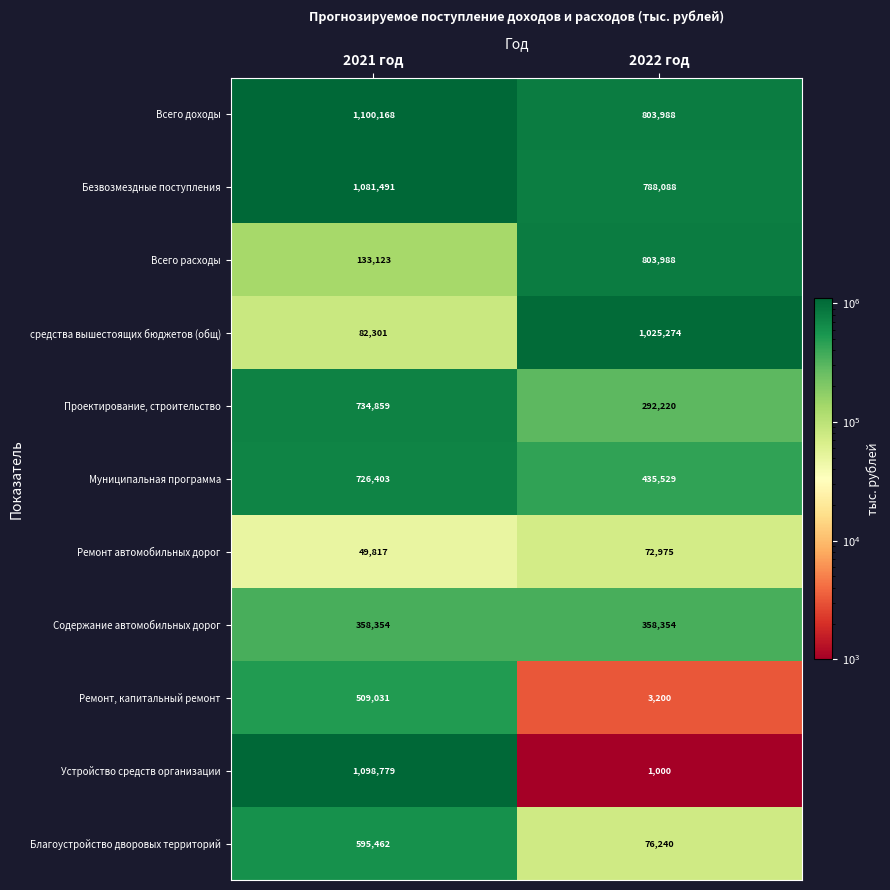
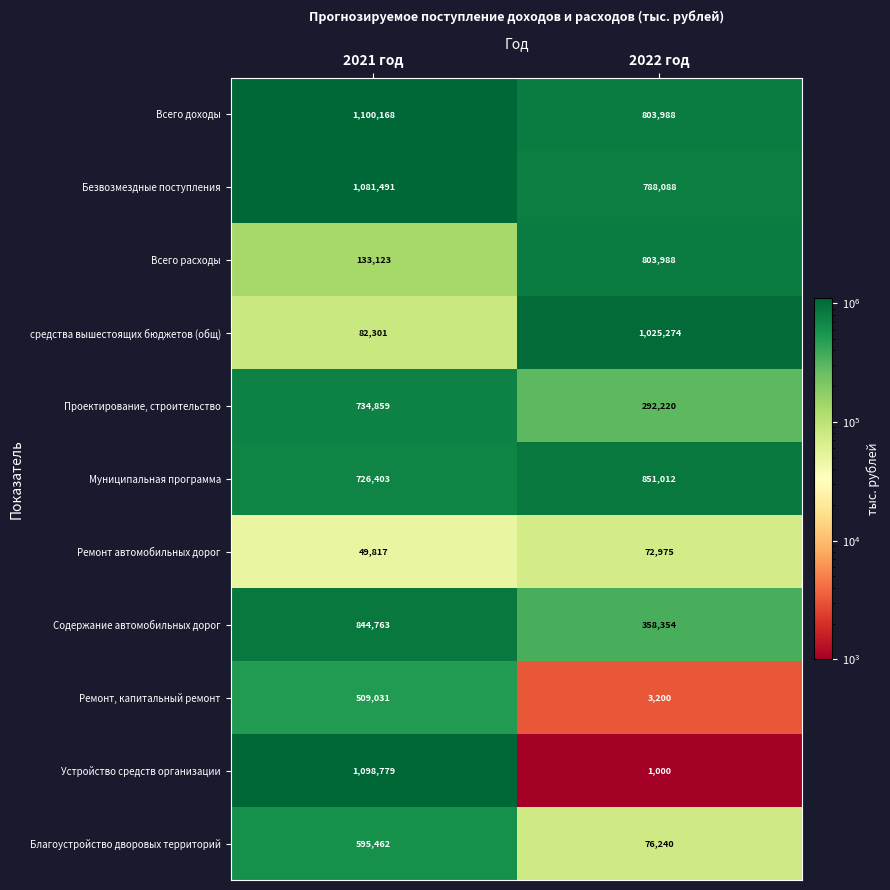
  {
    "Всего доходы": {
      "2021 год": "1,100,168",
      "2022 год": "803,988"
    },
    "Безвозмездные поступления": {
      "2021 год": "1,081,491",
      "2022 год": "788,088"
    },
    "Всего расходы": {
      "2021 год": "133,123",
      "2022 год": "803,988"
    },
    "средства вышестоящих бюджетов (общ)": {
      "2021 год": "82,301",
      "2022 год": "1,025,274"
    },
    "Проектирование, строительство": {
      "2021 год": "734,859",
      "2022 год": "292,220"
    },
    "Муниципальная программа": {
      "2021 год": "726,403",
-     "2022 год": "435,529"
+     "2022 год": "851,012"
    },
    "Ремонт автомобильных дорог": {
      "2021 год": "49,817",
      "2022 год": "72,975"
    },
    "Содержание автомобильных дорог": {
-     "2021 год": "358,354",
+     "2021 год": "844,763",
      "2022 год": "358,354"
    },
    "Ремонт, капитальный ремонт": {
      "2021 год": "509,031",
      "2022 год": "3,200"
    },
    "Устройство средств организации": {
      "2021 год": "1,098,779",
      "2022 год": "1,000"
    },
    "Благоустройство дворовых территорий": {
      "2021 год": "595,462",
      "2022 год": "76,240"
    }
  }
